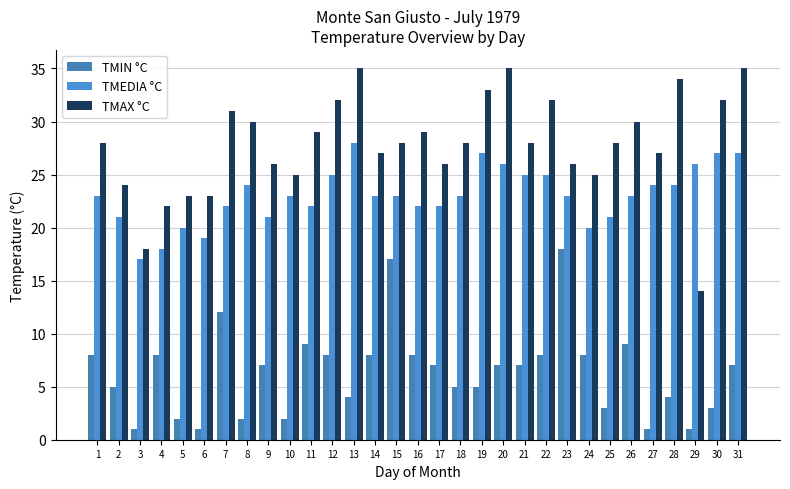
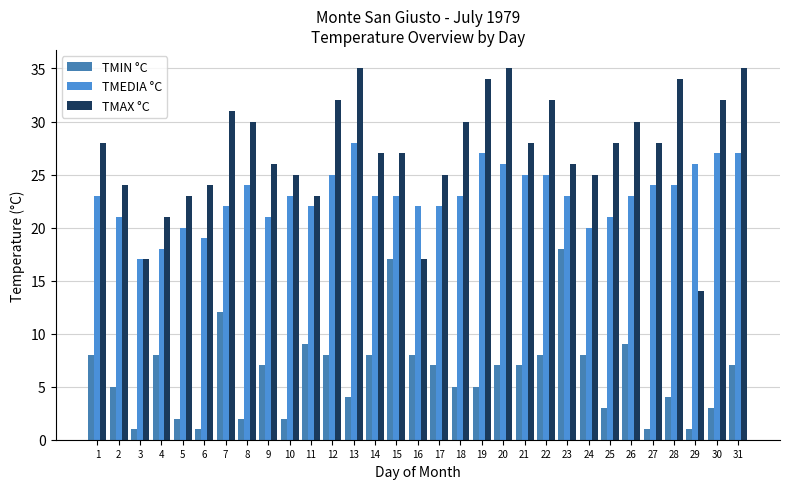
  {
    "TMAX °C": {
      "1": 28,
      "2": 24,
-     "3": 18,
-     "4": 22,
+     "3": 17,
+     "4": 21,
      "5": 23,
-     "6": 23,
+     "6": 24,
      "7": 31,
      "8": 30,
      "9": 26,
      "10": 25,
-     "11": 29,
+     "11": 23,
      "12": 32,
      "13": 35,
      "14": 27,
-     "15": 28,
-     "16": 29,
-     "17": 26,
-     "18": 28,
-     "19": 33,
+     "15": 27,
+     "16": 17,
+     "17": 25,
+     "18": 30,
+     "19": 34,
      "20": 35,
      "21": 28,
      "22": 32,
      "23": 26,
      "24": 25,
      "25": 28,
      "26": 30,
-     "27": 27,
+     "27": 28,
      "28": 34,
      "29": 14,
      "30": 32,
      "31": 35
    }
  }
